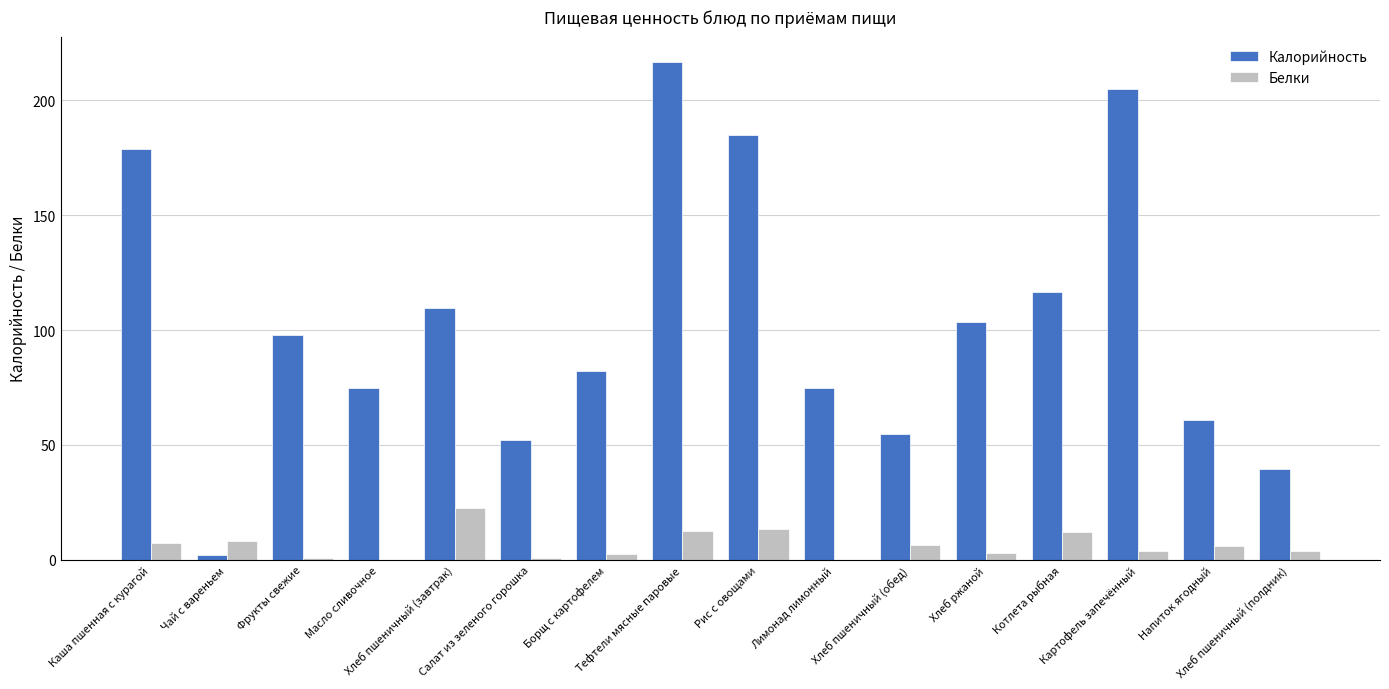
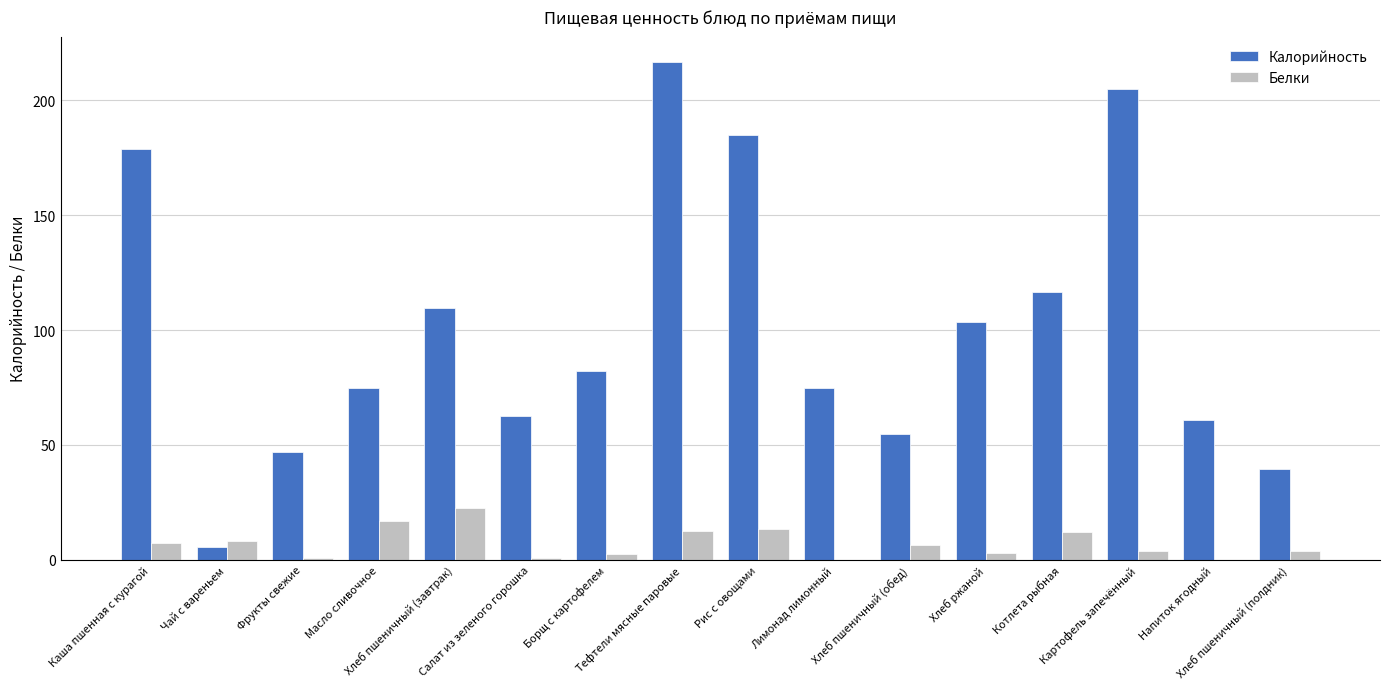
  {
    "Калорийность": {
      "Каша пшенная с курагой": 179,
-     "Чай с вареньем": 2,
-     "Фрукты свежие": 98,
+     "Чай с вареньем": 6,
+     "Фрукты свежие": 47,
      "Масло сливочное": 75,
      "Хлеб пшеничный (завтрак)": 110,
-     "Салат из зеленого горошка": 52,
+     "Салат из зеленого горошка": 63,
      "Борщ с картофелем": 82,
      "Тефтели мясные паровые": 217,
      "Рис с овощами": 185,
      "Лимонад лимонный": 75,
      "Хлеб пшеничный (обед)": 55,
      "Хлеб ржаной": 104,
      "Котлета рыбная": 117,
      "Картофель запечённый": 205,
      "Напиток ягодный": 61,
      "Хлеб пшеничный (полдник)": 40
    },
    "Белки": {
      "Каша пшенная с курагой": 7,
      "Чай с вареньем": 8,
-     "Масло сливочное": 0,
+     "Масло сливочное": 17,
      "Хлеб пшеничный (завтрак)": 23,
      "Борщ с картофелем": 3,
      "Тефтели мясные паровые": 13,
      "Рис с овощами": 13,
      "Хлеб пшеничный (обед)": 7,
      "Хлеб ржаной": 3,
      "Котлета рыбная": 12,
      "Картофель запечённый": 4,
-     "Напиток ягодный": 6,
+     "Напиток ягодный": 0,
      "Хлеб пшеничный (полдник)": 4
    }
  }
